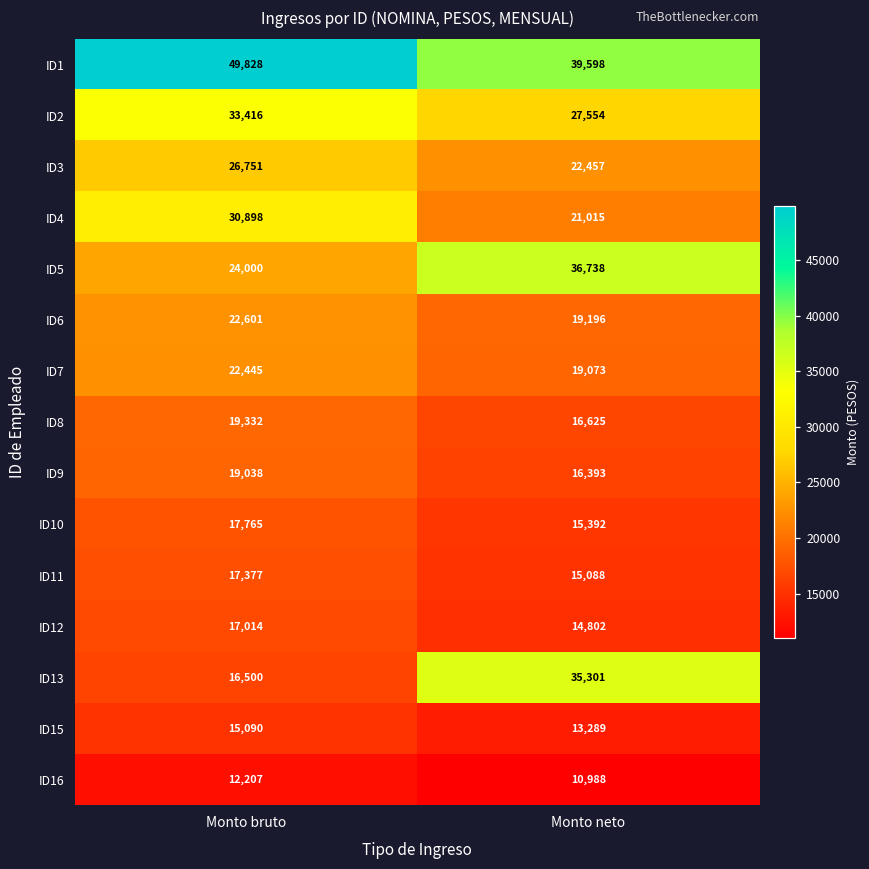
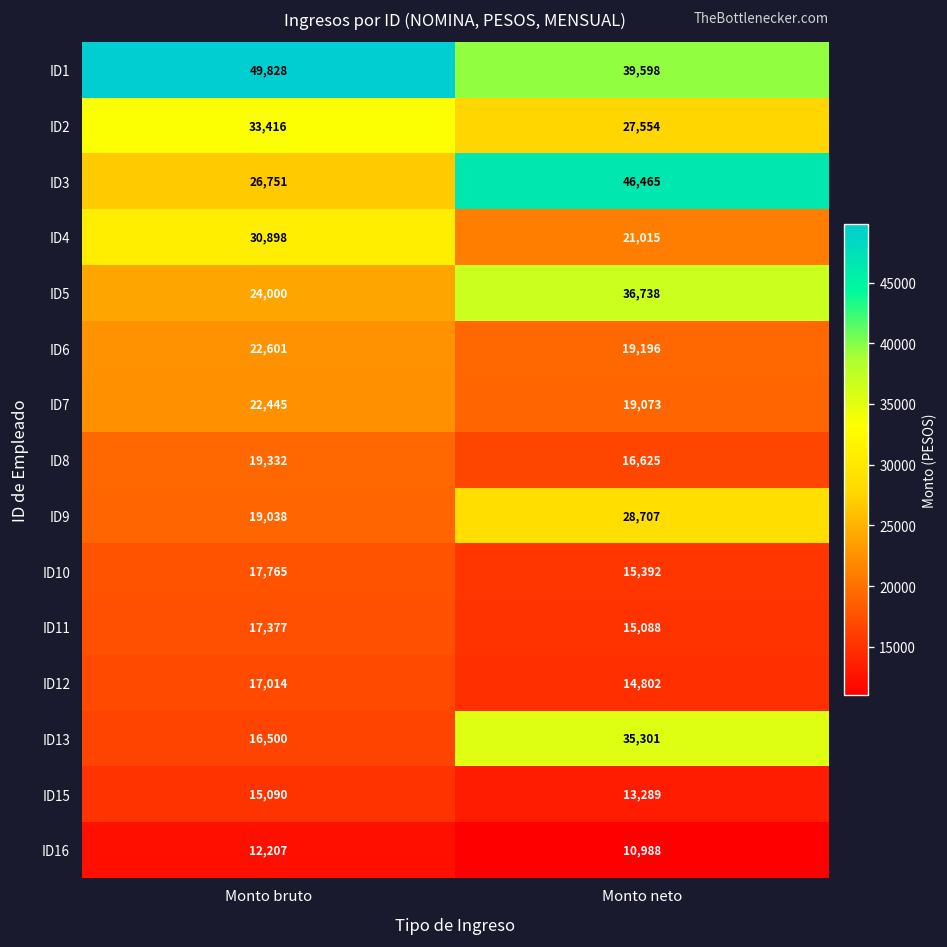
  {
    "ID1": {
      "Monto bruto": "49,828",
      "Monto neto": "39,598"
    },
    "ID2": {
      "Monto bruto": "33,416",
      "Monto neto": "27,554"
    },
    "ID3": {
      "Monto bruto": "26,751",
-     "Monto neto": "22,457"
+     "Monto neto": "46,465"
    },
    "ID4": {
      "Monto bruto": "30,898",
      "Monto neto": "21,015"
    },
    "ID5": {
      "Monto bruto": "24,000",
      "Monto neto": "36,738"
    },
    "ID6": {
      "Monto bruto": "22,601",
      "Monto neto": "19,196"
    },
    "ID7": {
      "Monto bruto": "22,445",
      "Monto neto": "19,073"
    },
    "ID8": {
      "Monto bruto": "19,332",
      "Monto neto": "16,625"
    },
    "ID9": {
      "Monto bruto": "19,038",
-     "Monto neto": "16,393"
+     "Monto neto": "28,707"
    },
    "ID10": {
      "Monto bruto": "17,765",
      "Monto neto": "15,392"
    },
    "ID11": {
      "Monto bruto": "17,377",
      "Monto neto": "15,088"
    },
    "ID12": {
      "Monto bruto": "17,014",
      "Monto neto": "14,802"
    },
    "ID13": {
      "Monto bruto": "16,500",
      "Monto neto": "35,301"
    },
    "ID15": {
      "Monto bruto": "15,090",
      "Monto neto": "13,289"
    },
    "ID16": {
      "Monto bruto": "12,207",
      "Monto neto": "10,988"
    }
  }
